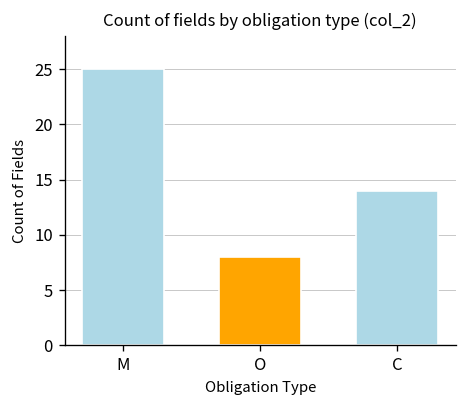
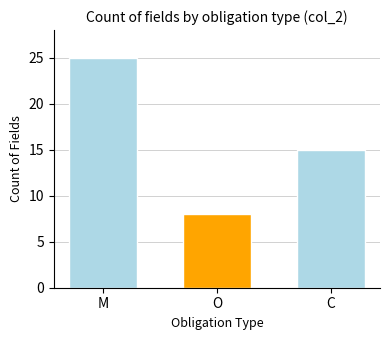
  {
    "M": 25,
    "O": 8,
-   "C": 14
+   "C": 15
  }
